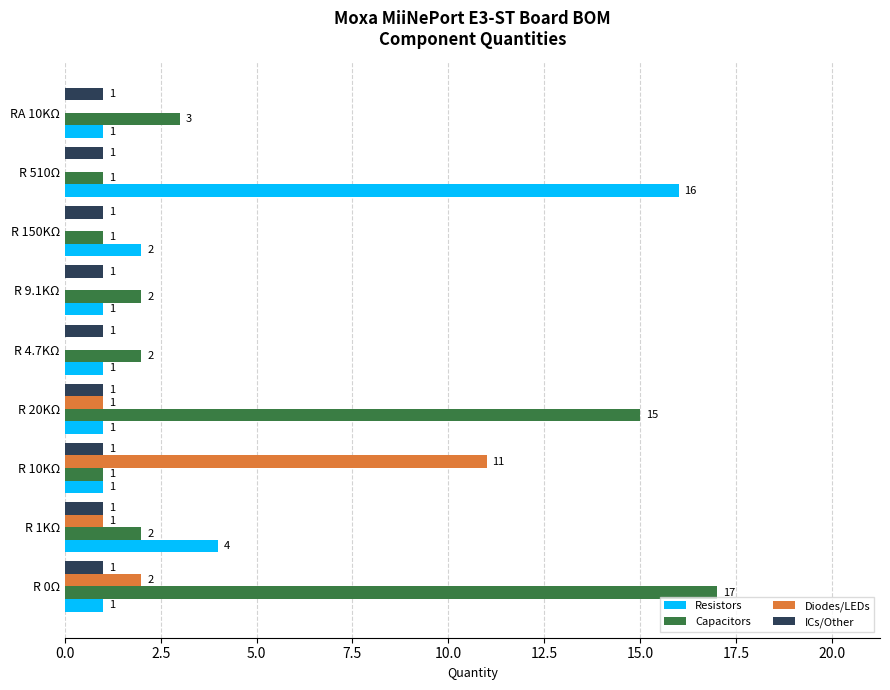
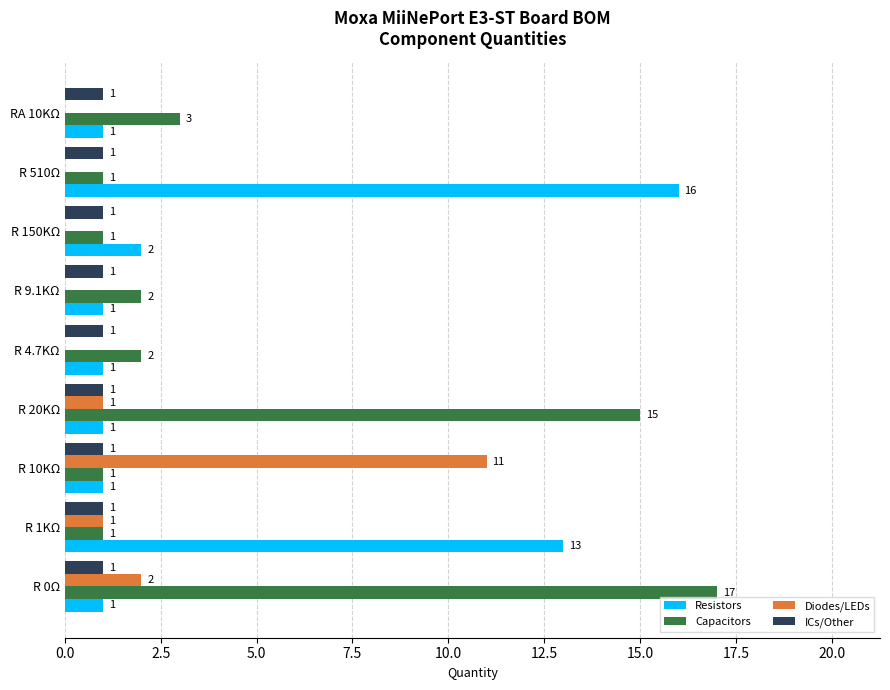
  {
    "Resistors": {
      "RA 10KΩ": 1,
      "R 510Ω": 16,
      "R 150KΩ": 2,
      "R 9.1KΩ": 1,
      "R 4.7KΩ": 1,
      "R 20KΩ": 1,
      "R 10KΩ": 1,
-     "R 1KΩ": 4,
+     "R 1KΩ": 13,
      "R 0Ω": 1
    },
    "Capacitors": {
      "RA 10KΩ": 3,
      "R 510Ω": 1,
      "R 150KΩ": 1,
      "R 9.1KΩ": 2,
      "R 4.7KΩ": 2,
      "R 20KΩ": 15,
      "R 10KΩ": 1,
-     "R 1KΩ": 2
+     "R 1KΩ": 1
    },
    "Diodes/LEDs": {
      "R 20KΩ": 1,
      "R 10KΩ": 11,
      "R 1KΩ": 1,
      "R 0Ω": 2
    },
    "ICs/Other": {
      "RA 10KΩ": 1,
      "R 510Ω": 1,
      "R 150KΩ": 1,
      "R 9.1KΩ": 1,
      "R 4.7KΩ": 1,
      "R 20KΩ": 1,
      "R 10KΩ": 1,
      "R 1KΩ": 1,
      "R 0Ω": 1
    }
  }
